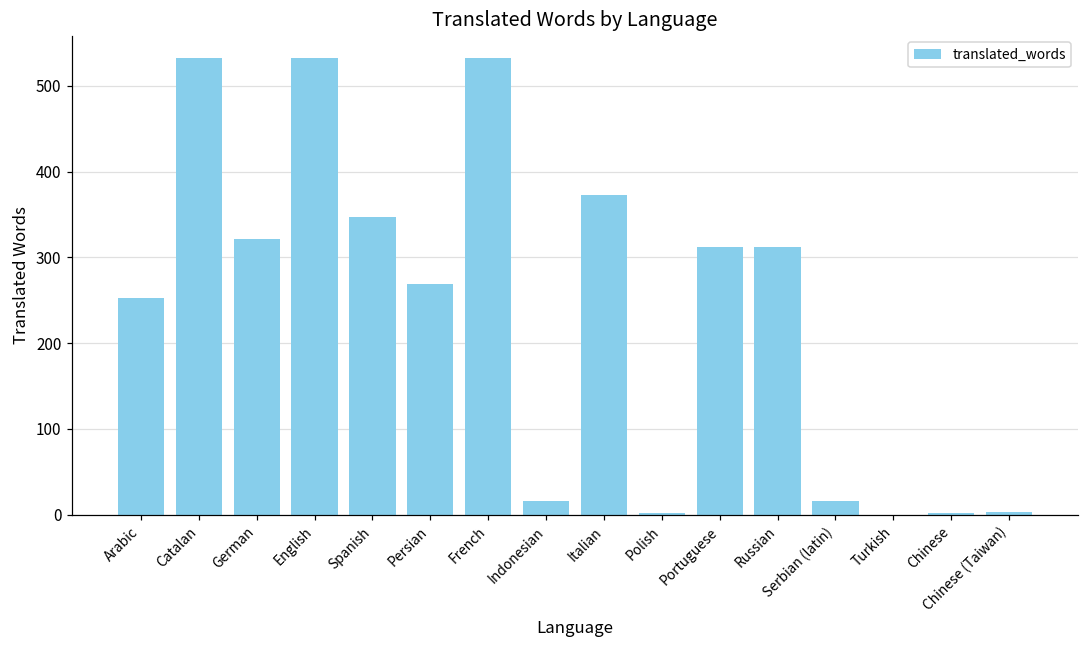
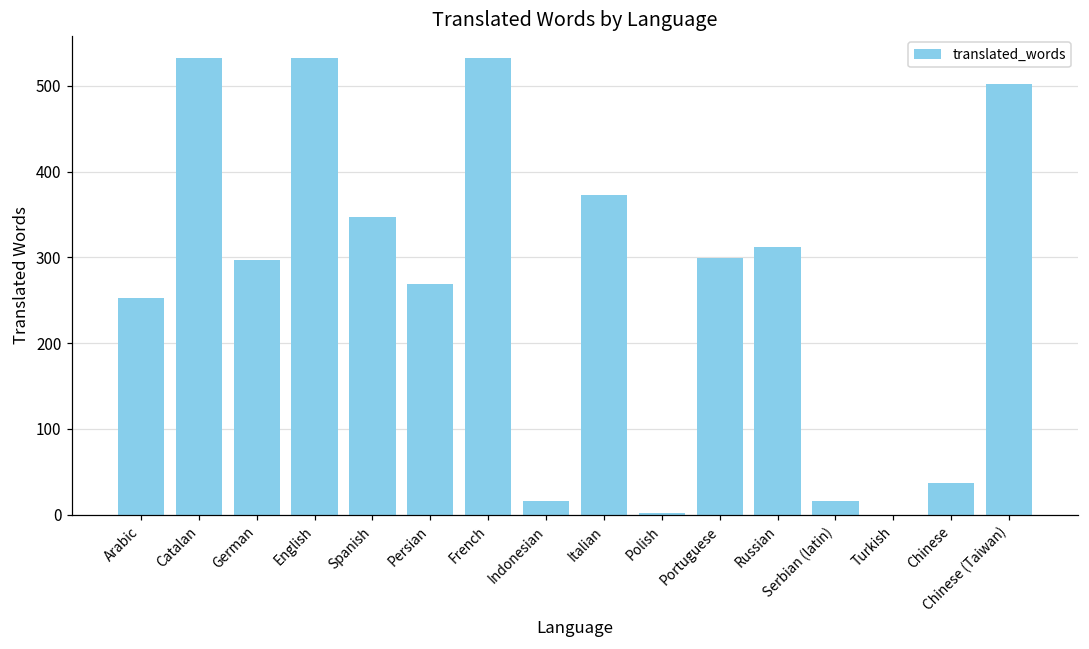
  {
    "Arabic": 250,
    "Catalan": 530,
-   "German": 320,
+   "German": 300,
    "English": 530,
    "Spanish": 350,
    "Persian": 270,
    "French": 530,
    "Indonesian": 20,
    "Italian": 370,
-   "Portuguese": 310,
+   "Portuguese": 300,
    "Russian": 310,
    "Serbian (latin)": 20,
    "Turkish": 0,
-   "Chinese": 0,
-   "Chinese (Taiwan)": 0
+   "Chinese": 40,
+   "Chinese (Taiwan)": 500
  }
